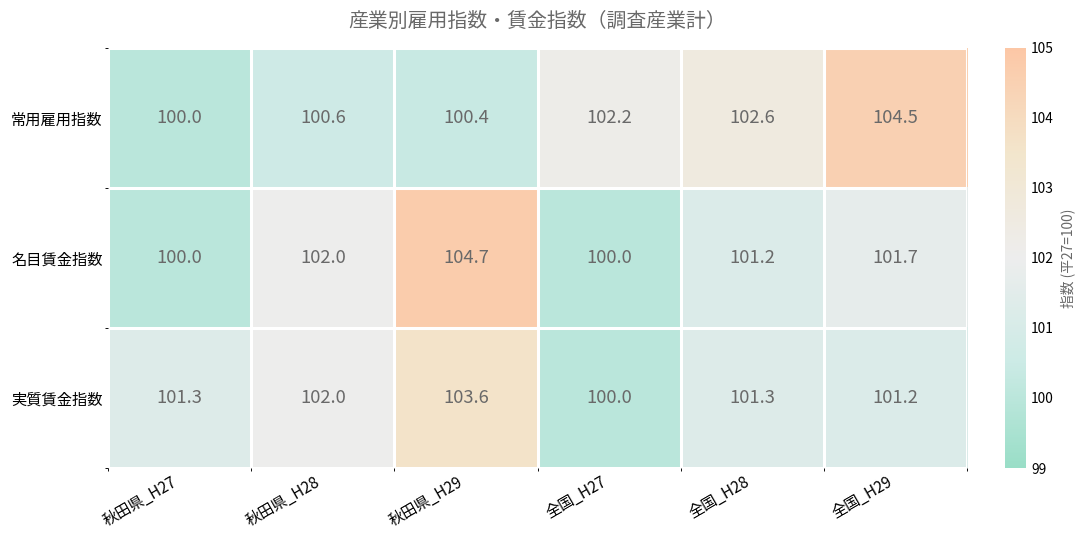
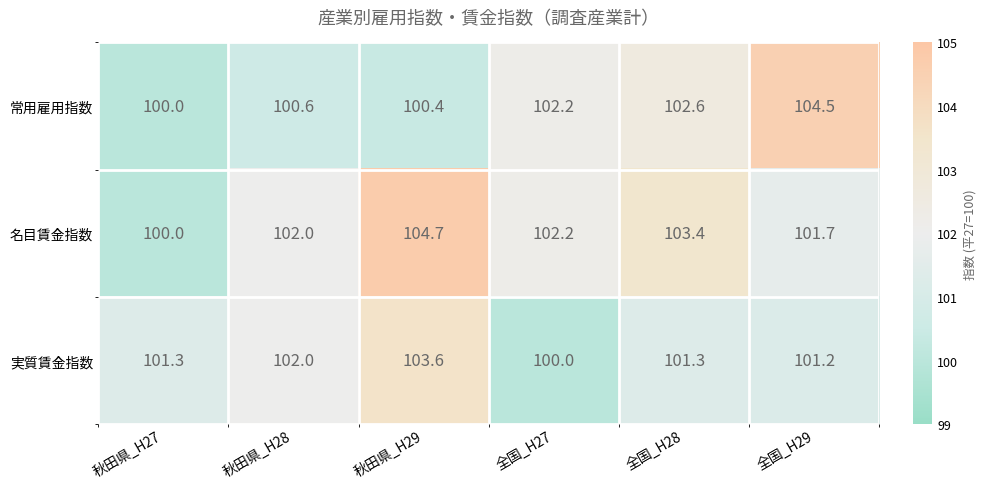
  {
    "常用雇用指数": {
      "秋田県_H27": 100.0,
      "秋田県_H28": 100.6,
      "秋田県_H29": 100.4,
      "全国_H27": 102.2,
      "全国_H28": 102.6,
      "全国_H29": 104.5
    },
    "名目賃金指数": {
      "秋田県_H27": 100.0,
      "秋田県_H28": 102.0,
      "秋田県_H29": 104.7,
-     "全国_H27": 100.0,
-     "全国_H28": 101.2,
+     "全国_H27": 102.2,
+     "全国_H28": 103.4,
      "全国_H29": 101.7
    },
    "実質賃金指数": {
      "秋田県_H27": 101.3,
      "秋田県_H28": 102.0,
      "秋田県_H29": 103.6,
      "全国_H27": 100.0,
      "全国_H28": 101.3,
      "全国_H29": 101.2
    }
  }
